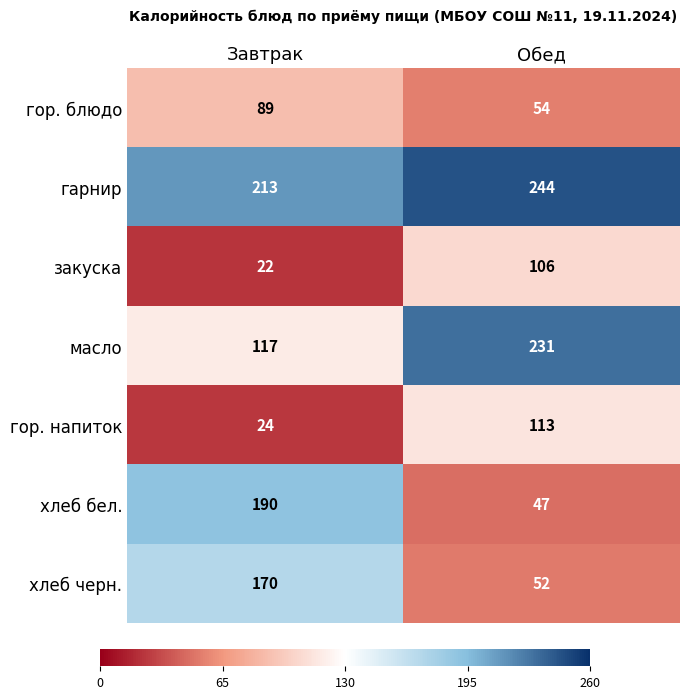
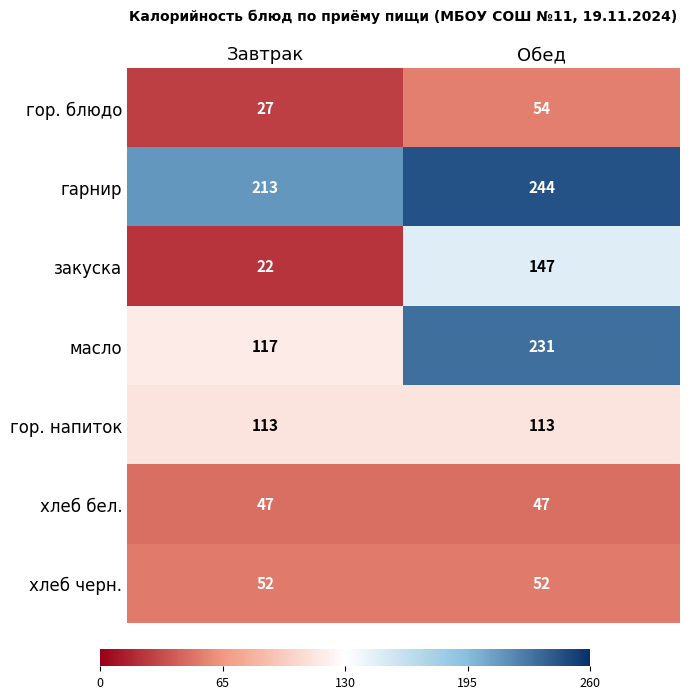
  {
    "гор. блюдо": {
-     "Завтрак": 89,
+     "Завтрак": 27,
      "Обед": 54
    },
    "гарнир": {
      "Завтрак": 213,
      "Обед": 244
    },
    "закуска": {
      "Завтрак": 22,
-     "Обед": 106
+     "Обед": 147
    },
    "масло": {
      "Завтрак": 117,
      "Обед": 231
    },
    "гор. напиток": {
-     "Завтрак": 24,
+     "Завтрак": 113,
      "Обед": 113
    },
    "хлеб бел.": {
-     "Завтрак": 190,
+     "Завтрак": 47,
      "Обед": 47
    },
    "хлеб черн.": {
-     "Завтрак": 170,
+     "Завтрак": 52,
      "Обед": 52
    }
  }
